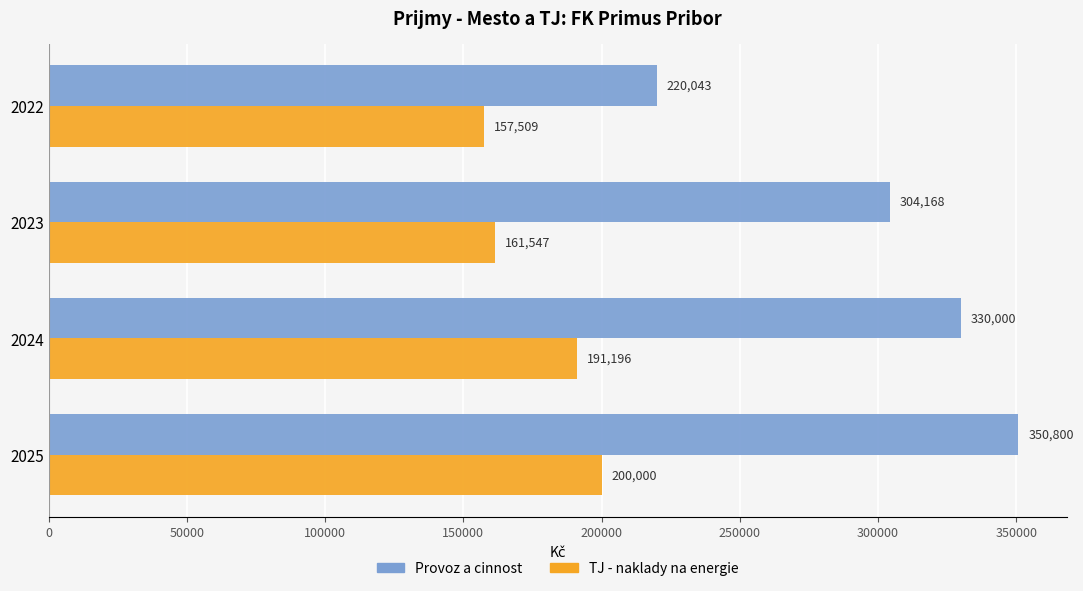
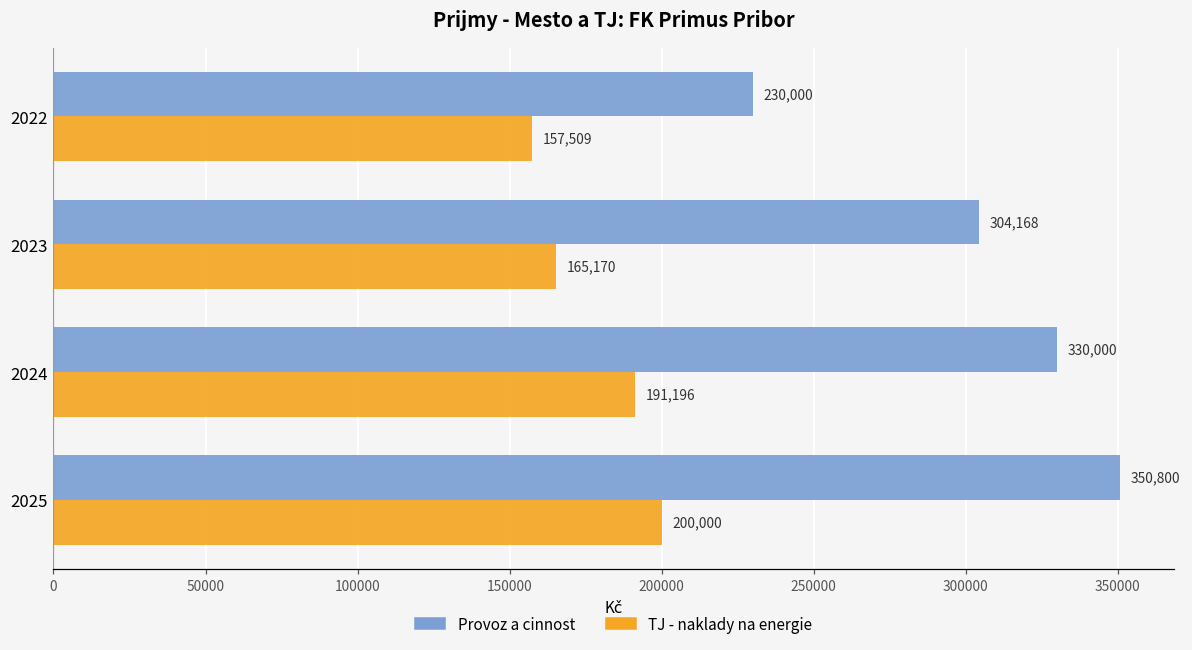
  {
    "Provoz a cinnost": {
-     "2022": "220,043",
+     "2022": "230,000",
      "2023": "304,168",
      "2024": "330,000",
      "2025": "350,800"
    },
    "TJ - naklady na energie": {
      "2022": "157,509",
-     "2023": "161,547",
+     "2023": "165,170",
      "2024": "191,196",
      "2025": "200,000"
    }
  }
